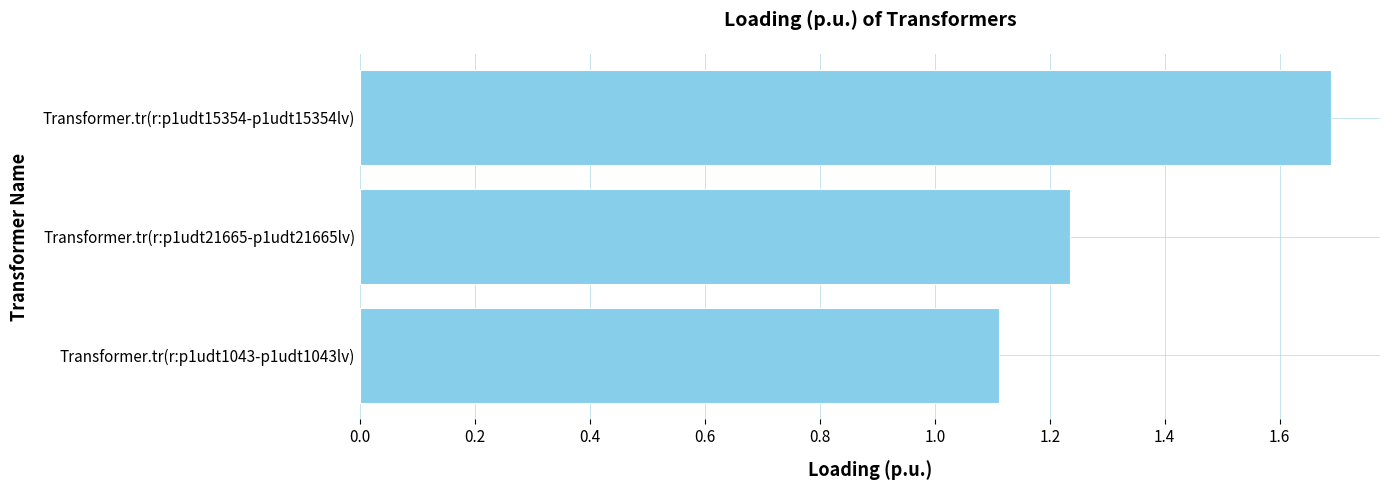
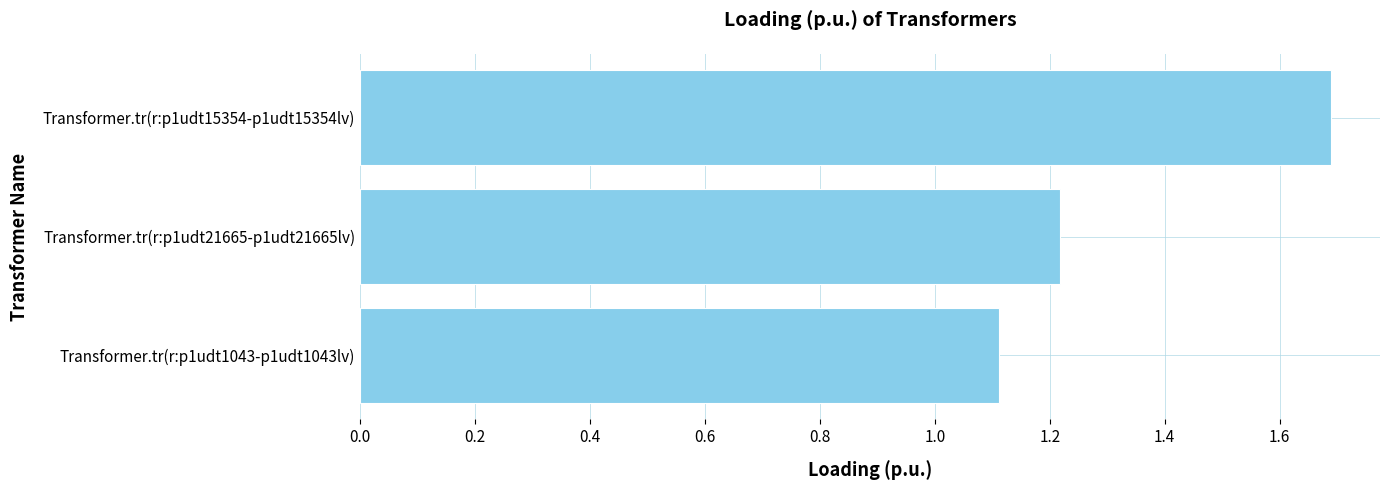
  {
    "Transformer.tr(r:p1udt15354-p1udt15354lv)": 1.69,
-   "Transformer.tr(r:p1udt21665-p1udt21665lv)": 1.23,
+   "Transformer.tr(r:p1udt21665-p1udt21665lv)": 1.22,
    "Transformer.tr(r:p1udt1043-p1udt1043lv)": 1.11
  }
